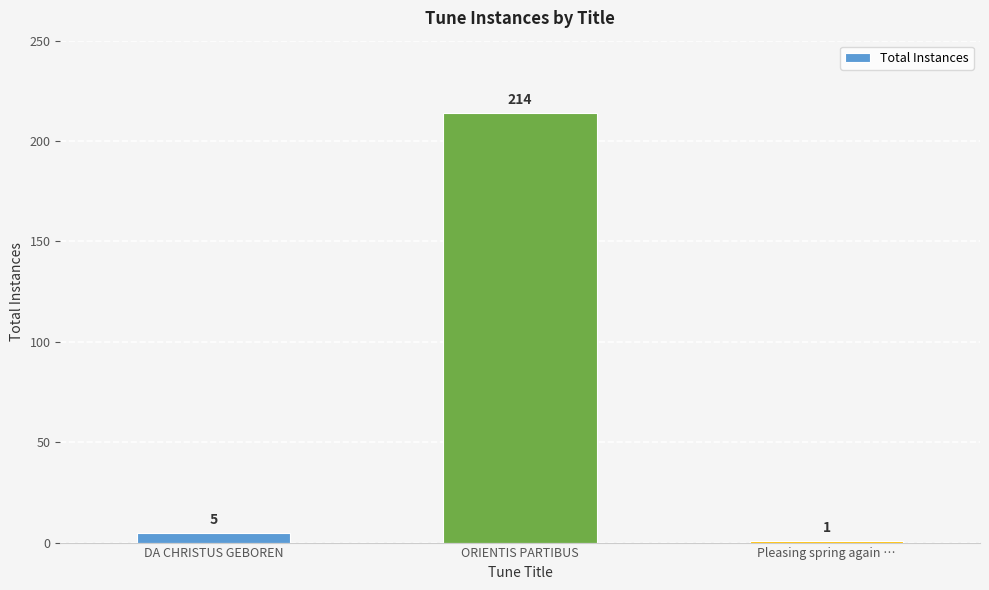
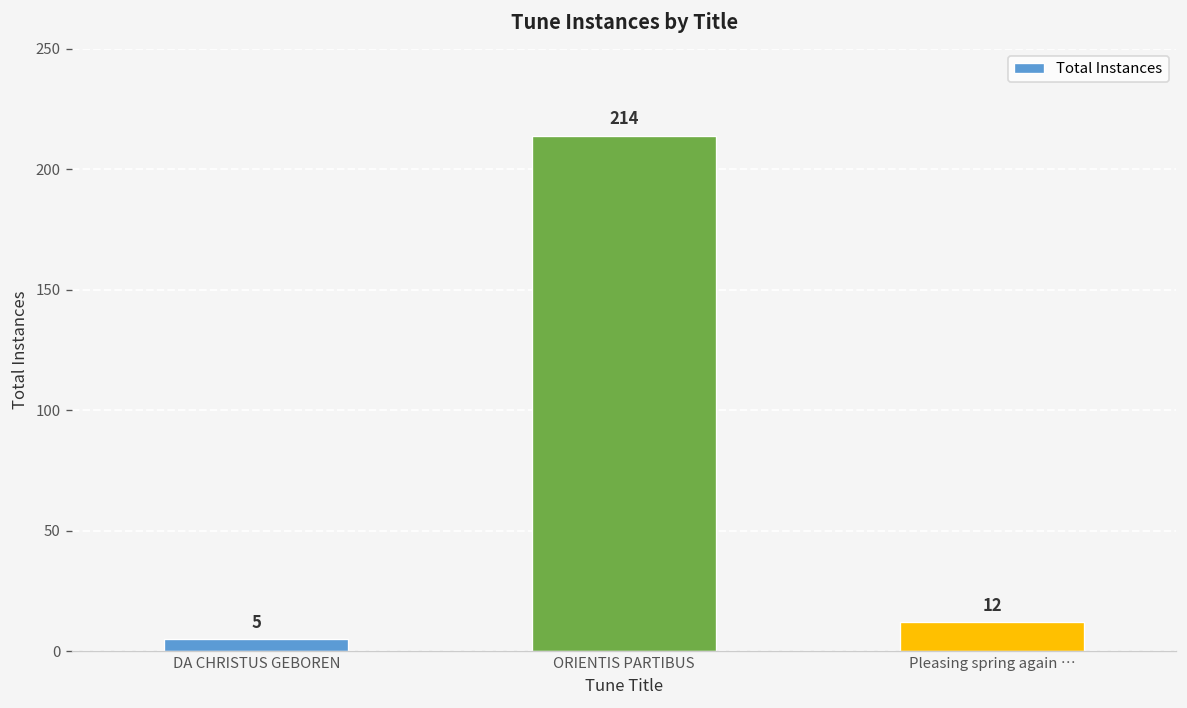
  {
    "DA CHRISTUS GEBOREN": 5,
    "ORIENTIS PARTIBUS": 214,
-   "Pleasing spring again …": 1
+   "Pleasing spring again …": 12
  }
